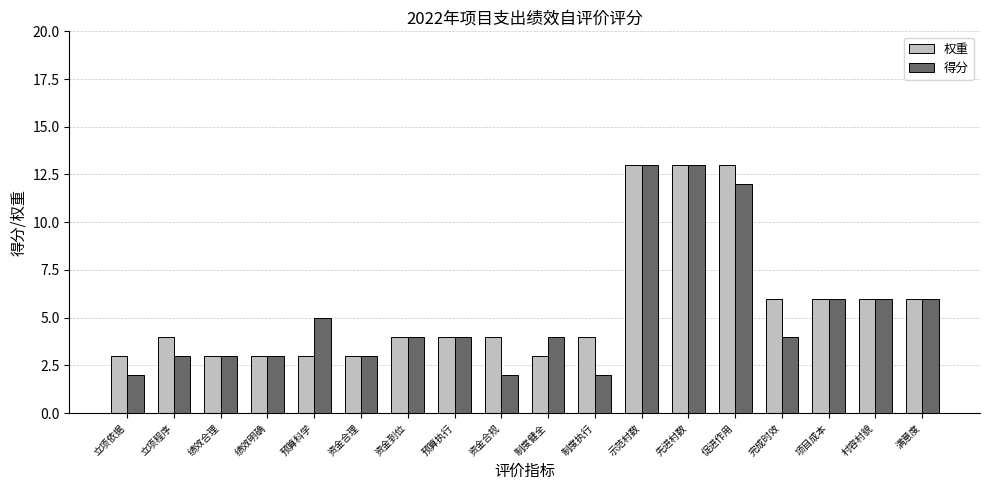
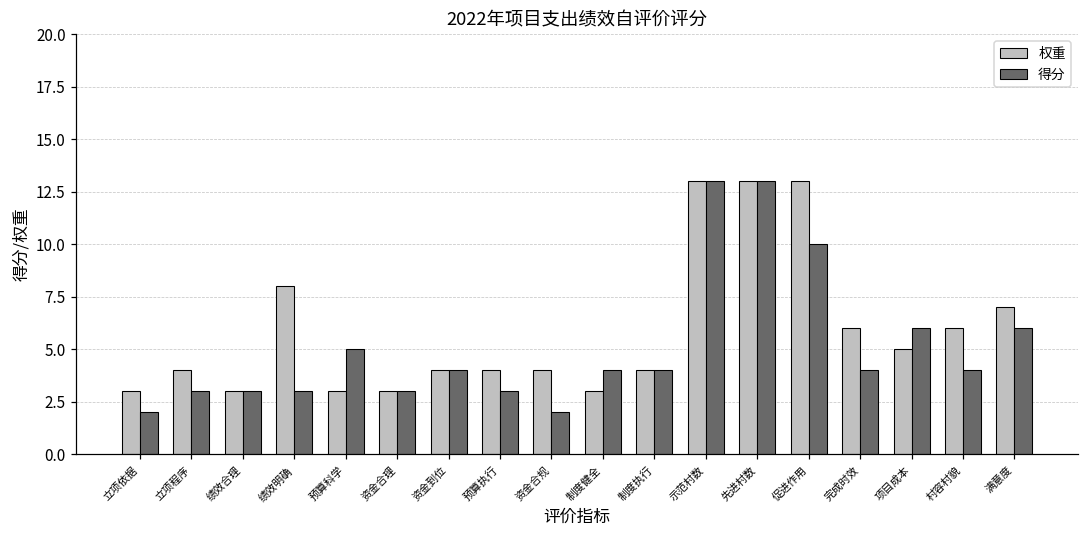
  {
    "权重": {
      "立项依据": 3,
      "立项程序": 4,
      "绩效合理": 3,
-     "绩效明确": 3,
+     "绩效明确": 8,
      "预算科学": 3,
      "资金合理": 3,
      "资金到位": 4,
      "预算执行": 4,
      "资金合规": 4,
      "制度健全": 3,
      "制度执行": 4,
      "示范村数": 13,
      "先进村数": 13,
      "促进作用": 13,
      "完成时效": 6,
-     "项目成本": 6,
+     "项目成本": 5,
      "村容村貌": 6,
-     "满意度": 6
+     "满意度": 7
    },
    "得分": {
      "立项依据": 2,
      "立项程序": 3,
      "绩效合理": 3,
      "绩效明确": 3,
      "预算科学": 5,
      "资金合理": 3,
      "资金到位": 4,
-     "预算执行": 4,
+     "预算执行": 3,
      "资金合规": 2,
      "制度健全": 4,
-     "制度执行": 2,
+     "制度执行": 4,
      "示范村数": 13,
      "先进村数": 13,
-     "促进作用": 12,
+     "促进作用": 10,
      "完成时效": 4,
      "项目成本": 6,
-     "村容村貌": 6,
+     "村容村貌": 4,
      "满意度": 6
    }
  }
